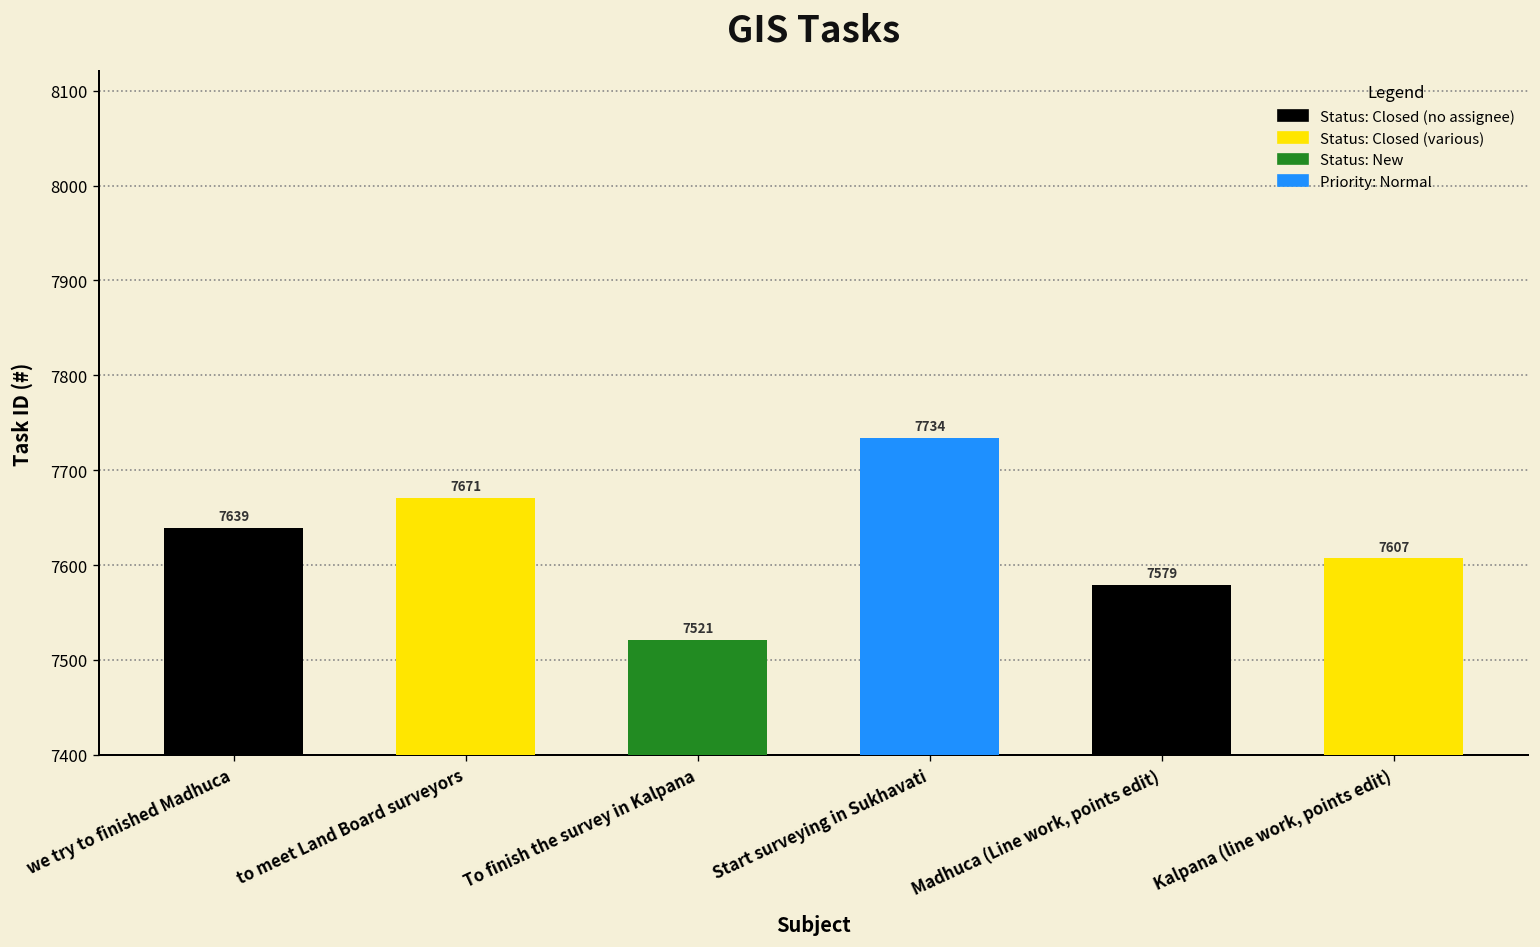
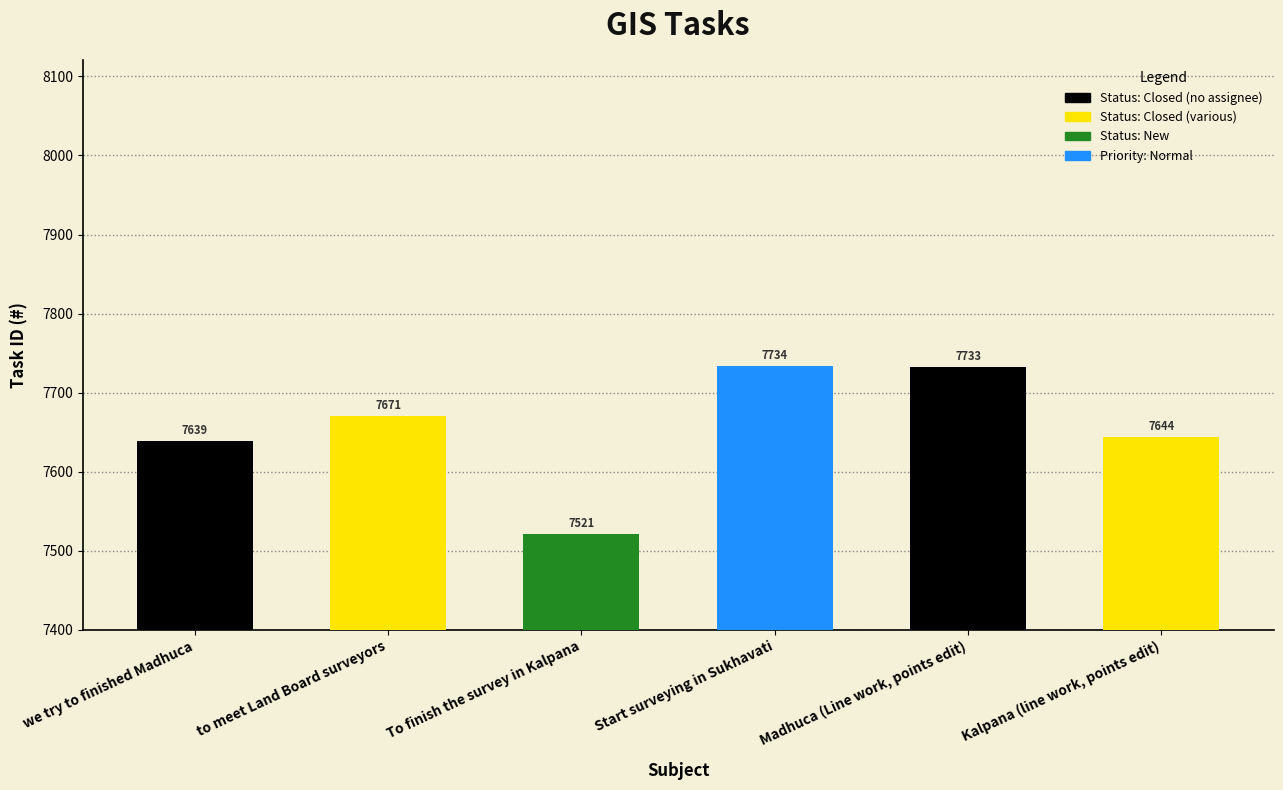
  {
    "we try to finished Madhuca": 7639,
    "to meet Land Board surveyors": 7671,
    "To finish the survey in Kalpana": 7521,
    "Start surveying in Sukhavati": 7734,
-   "Madhuca (Line work, points edit)": 7579,
-   "Kalpana (line work, points edit)": 7607
+   "Madhuca (Line work, points edit)": 7733,
+   "Kalpana (line work, points edit)": 7644
  }
